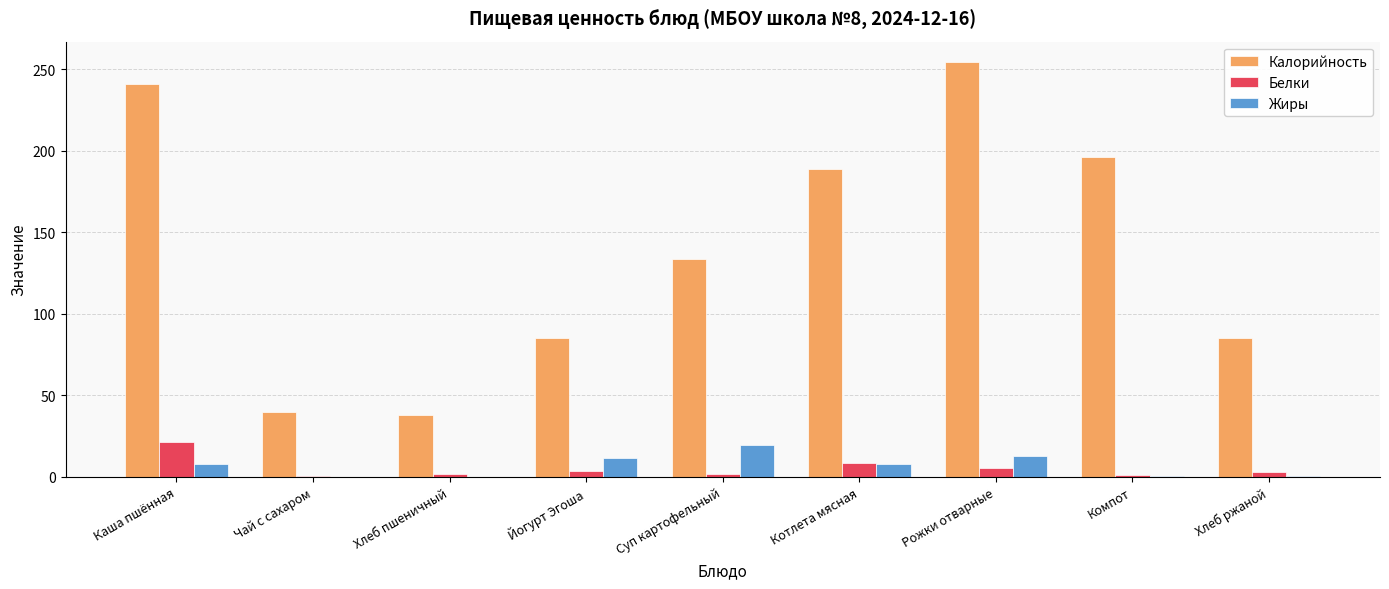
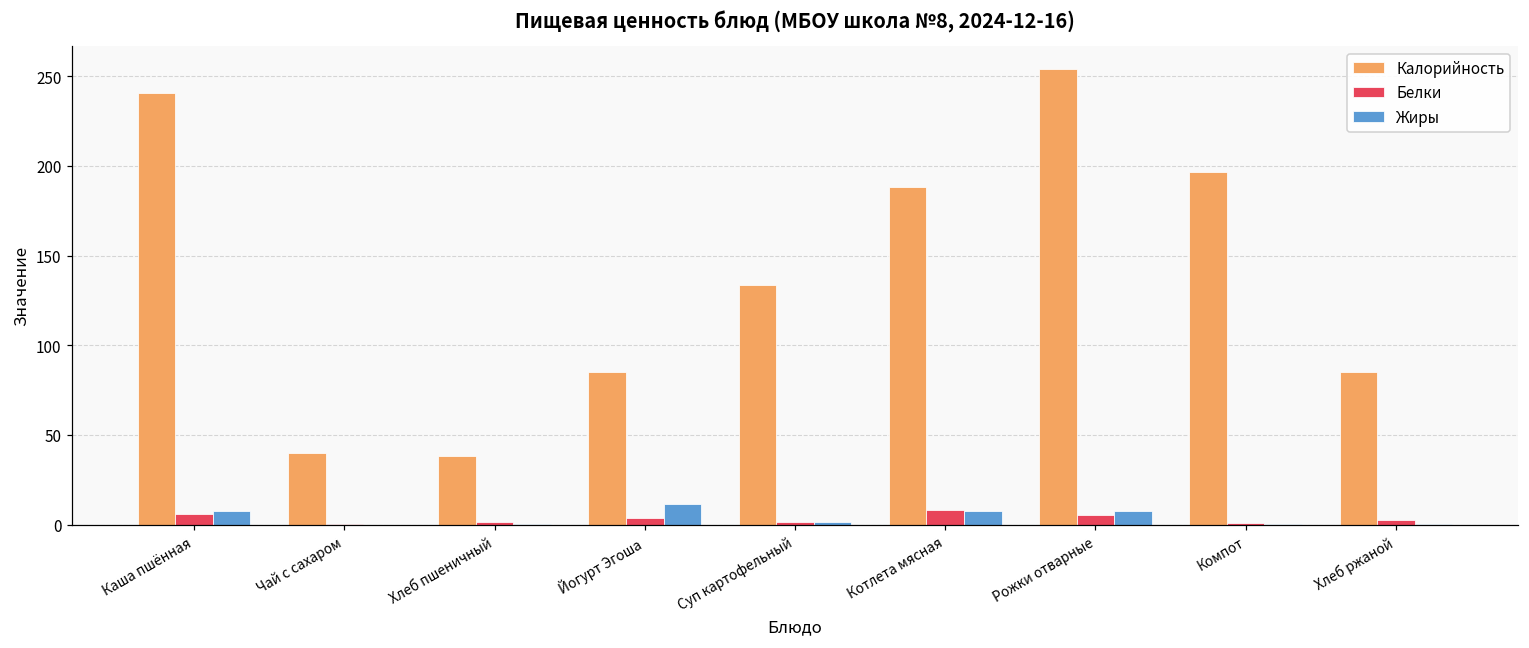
  {
    "Калорийность": {
      "Каша пшённая": 241,
      "Чай с сахаром": 40,
      "Хлеб пшеничный": 38,
      "Йогурт Эгоша": 85,
      "Суп картофельный": 133,
      "Котлета мясная": 188,
      "Рожки отварные": 254,
      "Компот": 196,
      "Хлеб ржаной": 85
    },
    "Белки": {
-     "Каша пшённая": 22,
+     "Каша пшённая": 6,
      "Хлеб пшеничный": 2,
      "Йогурт Эгоша": 4,
      "Котлета мясная": 8,
      "Рожки отварные": 5,
      "Хлеб ржаной": 3
    },
    "Жиры": {
      "Каша пшённая": 8,
      "Чай с сахаром": 0,
      "Йогурт Эгоша": 12,
-     "Суп картофельный": 19,
+     "Суп картофельный": 1,
      "Котлета мясная": 8,
-     "Рожки отварные": 13
+     "Рожки отварные": 8
    }
  }
